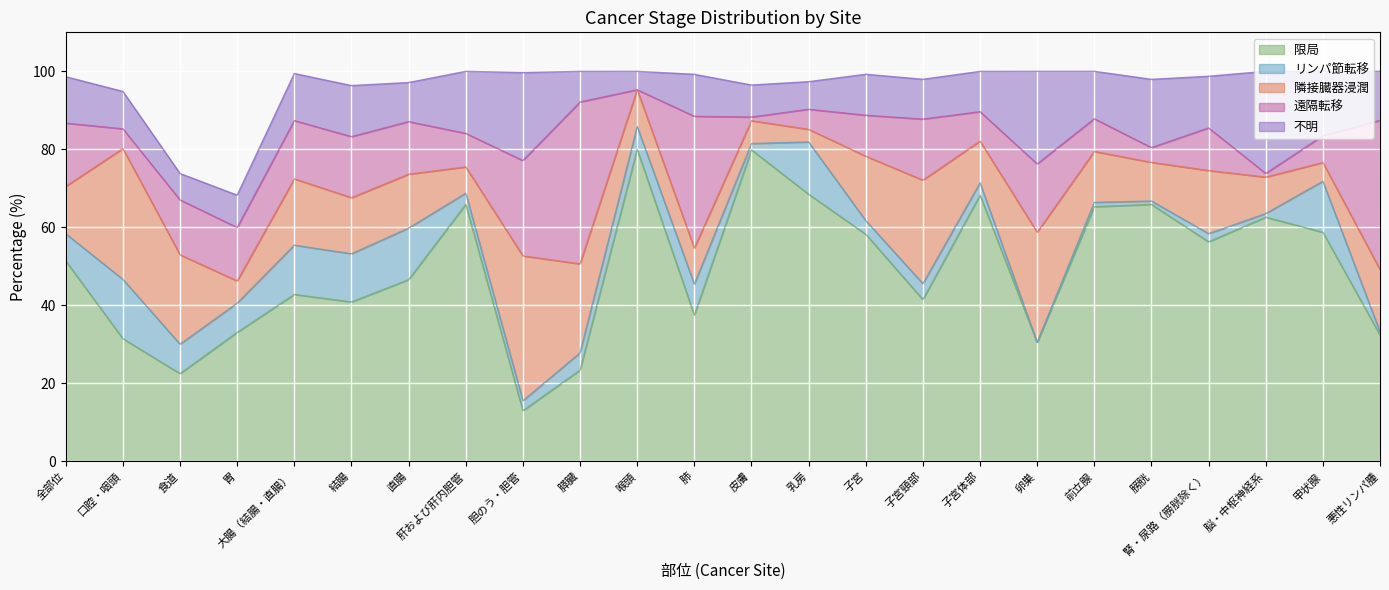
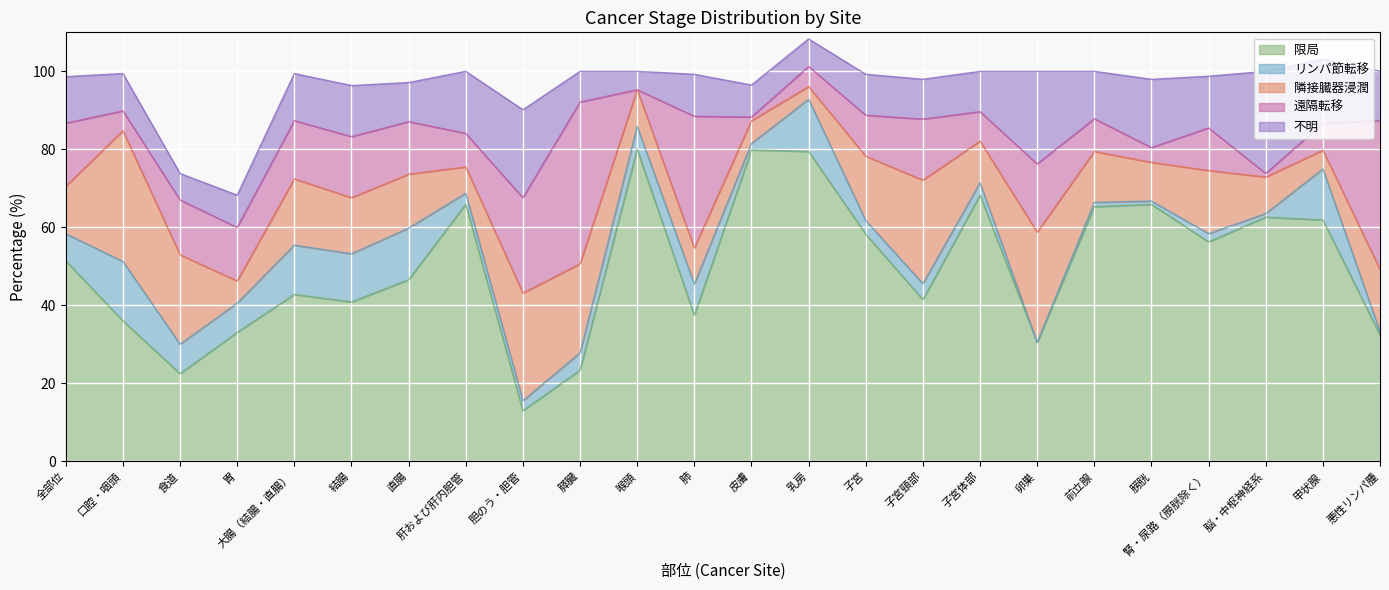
  {
    "限局": {
      "全部位": 51,
-     "口腔・咽頭": 31,
+     "口腔・咽頭": 36,
      "食道": 23,
      "胃": 33,
      "大腸（結腸・直腸）": 43,
      "結腸": 41,
      "直腸": 47,
      "肝および肝内胆管": 66,
      "胆のう・胆管": 13,
      "膵臓": 23,
      "喉頭": 80,
      "肺": 37,
      "皮膚": 80,
-     "乳房": 69,
+     "乳房": 79,
      "子宮": 58,
      "子宮頸部": 42,
      "子宮体部": 68,
      "前立腺": 65,
      "膀胱": 66,
      "腎・尿路（膀胱除く）": 56,
      "脳・中枢神経系": 63,
-     "甲状腺": 59,
+     "甲状腺": 62,
      "悪性リンパ腫": 32
    },
    "隣接臓器浸潤": {
      "全部位": 12,
      "口腔・咽頭": 34,
      "食道": 23,
      "胃": 6,
      "大腸（結腸・直腸）": 17,
      "結腸": 14,
      "直腸": 14,
      "肝および肝内胆管": 7,
-     "胆のう・胆管": 37,
+     "胆のう・胆管": 28,
      "膵臓": 23,
      "肺": 9,
      "皮膚": 6,
      "乳房": 3,
      "子宮": 17,
      "子宮頸部": 27,
      "子宮体部": 11,
      "卵巣": 28,
      "前立腺": 13,
      "膀胱": 10,
      "腎・尿路（膀胱除く）": 16,
      "脳・中枢神経系": 9,
      "甲状腺": 5,
      "悪性リンパ腫": 16
    }
  }
